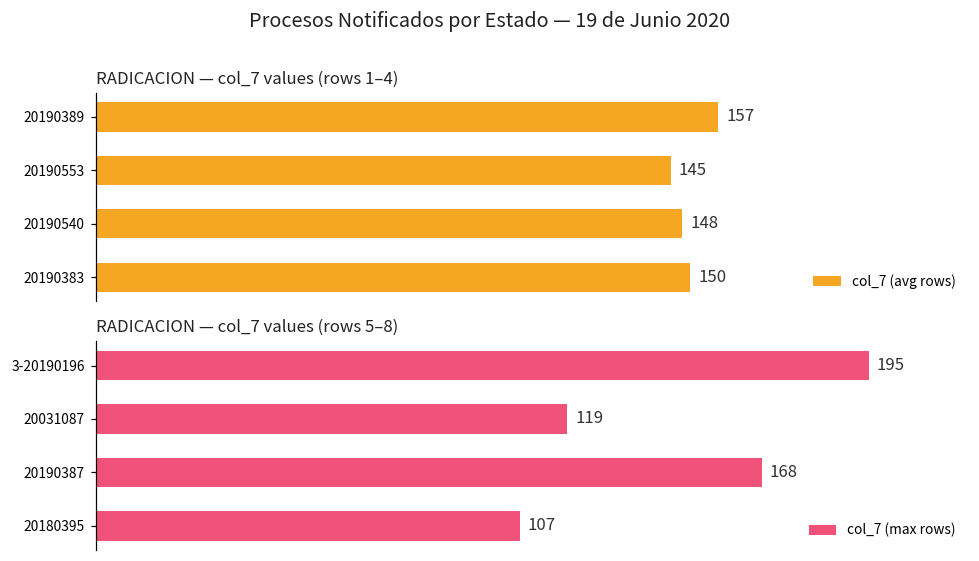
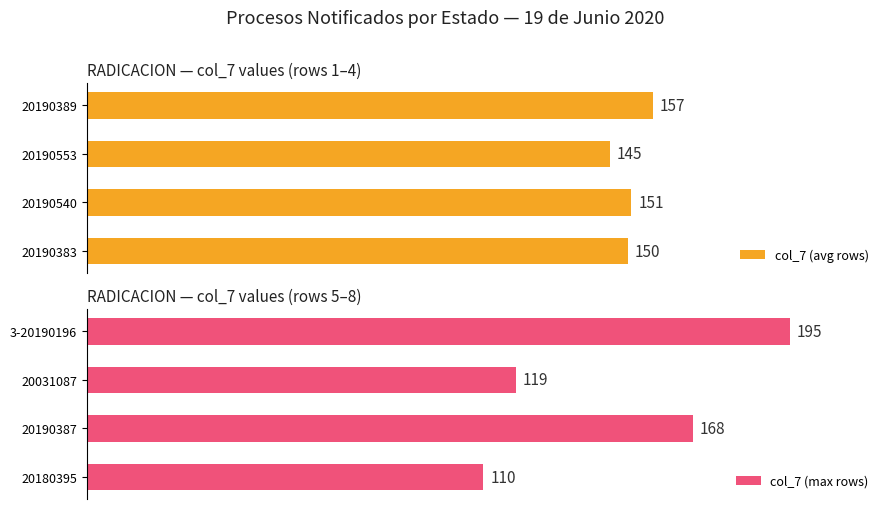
  {
    "RADICACION — col_7 values (rows 1–4)": {
      "20190389": 157,
      "20190553": 145,
-     "20190540": 148,
+     "20190540": 151,
      "20190383": 150
    },
    "RADICACION — col_7 values (rows 5–8)": {
      "3-20190196": 195,
      "20031087": 119,
      "20190387": 168,
-     "20180395": 107
+     "20180395": 110
    }
  }
